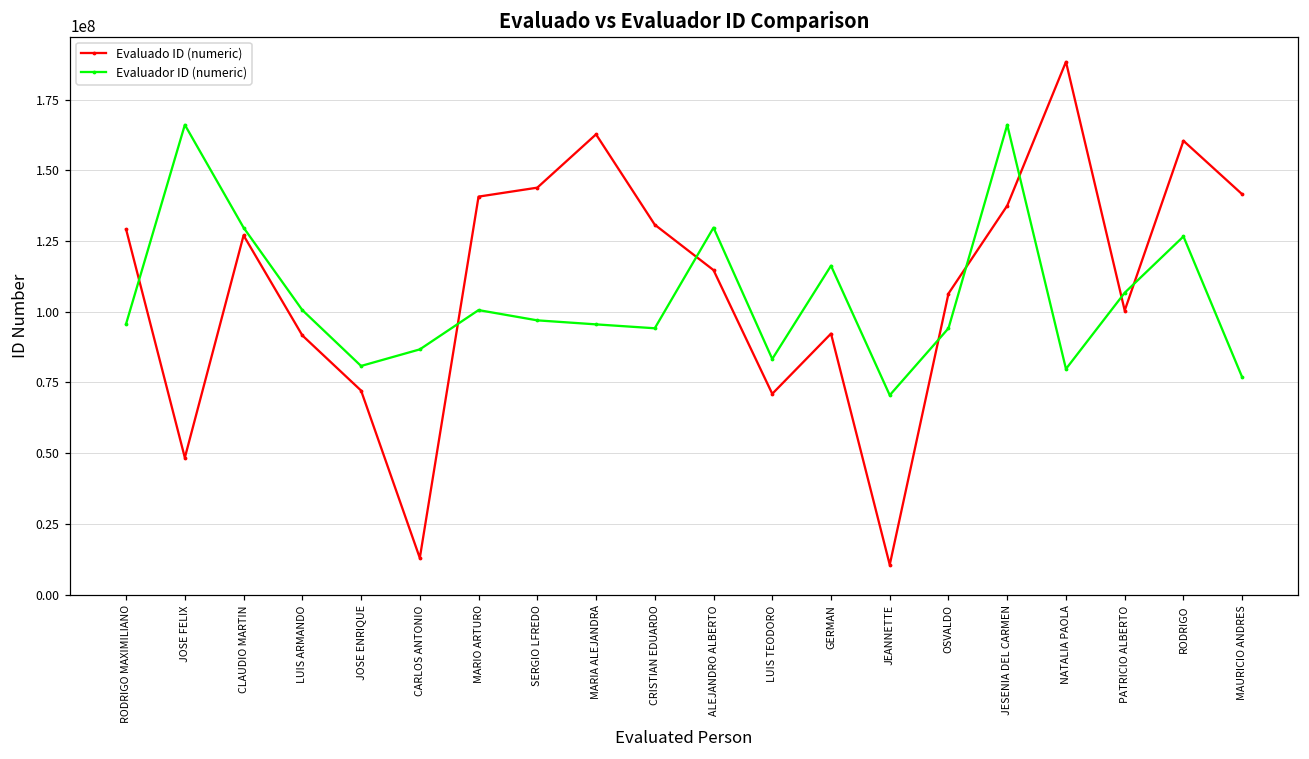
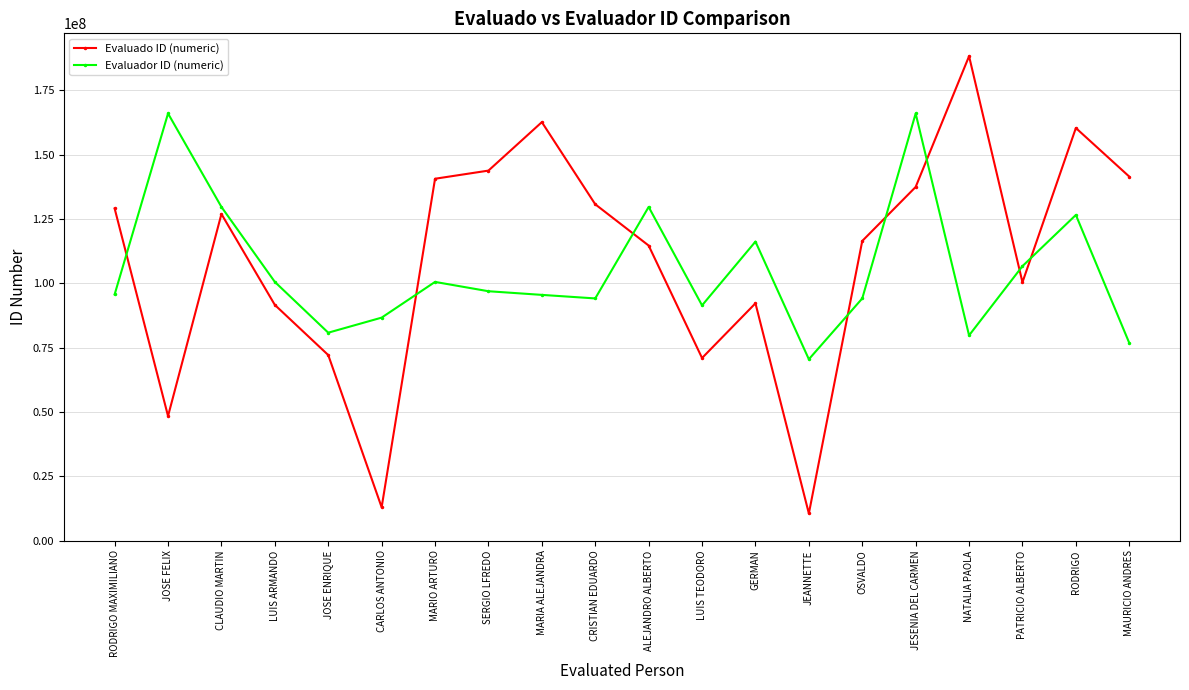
  {
    "Evaluado ID (numeric)": {
      "RODRIGO MAXIMILIANO": 129000000,
      "JOSE FELIX": 48000000,
      "CLAUDIO MARTIN": 127000000,
      "LUIS ARMANDO": 92000000,
      "JOSE ENRIQUE": 72000000,
      "CARLOS ANTONIO": 13000000,
      "MARIO ARTURO": 141000000,
      "SERGIO LFREDO": 144000000,
      "MARIA ALEJANDRA": 163000000,
      "CRISTIAN EDUARDO": 131000000,
      "ALEJANDRO ALBERTO": 115000000,
      "LUIS TEODORO": 71000000,
      "GERMAN": 92000000,
      "JEANNETTE": 11000000,
-     "OSVALDO": 106000000,
+     "OSVALDO": 116000000,
      "JESENIA DEL CARMEN": 137000000,
      "NATALIA PAOLA": 188000000,
      "PATRICIO ALBERTO": 100000000,
      "RODRIGO": 160000000,
      "MAURICIO ANDRES": 142000000
    },
    "Evaluador ID (numeric)": {
      "RODRIGO MAXIMILIANO": 96000000,
      "JOSE FELIX": 166000000,
      "CLAUDIO MARTIN": 130000000,
      "LUIS ARMANDO": 101000000,
      "JOSE ENRIQUE": 81000000,
      "CARLOS ANTONIO": 87000000,
      "MARIO ARTURO": 101000000,
      "SERGIO LFREDO": 97000000,
      "MARIA ALEJANDRA": 96000000,
      "CRISTIAN EDUARDO": 94000000,
      "ALEJANDRO ALBERTO": 130000000,
-     "LUIS TEODORO": 83000000,
+     "LUIS TEODORO": 91000000,
      "GERMAN": 116000000,
      "JEANNETTE": 71000000,
      "OSVALDO": 94000000,
      "JESENIA DEL CARMEN": 166000000,
      "NATALIA PAOLA": 80000000,
      "PATRICIO ALBERTO": 107000000,
      "RODRIGO": 127000000,
      "MAURICIO ANDRES": 77000000
    }
  }
